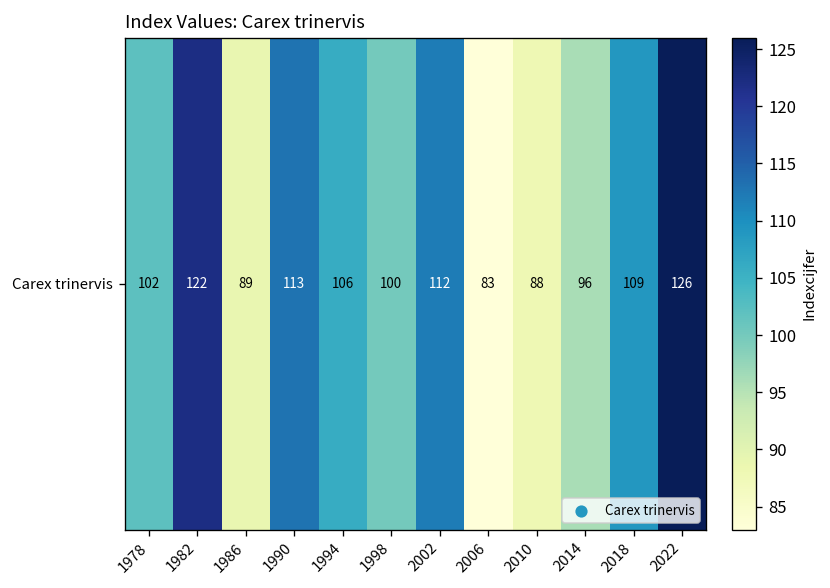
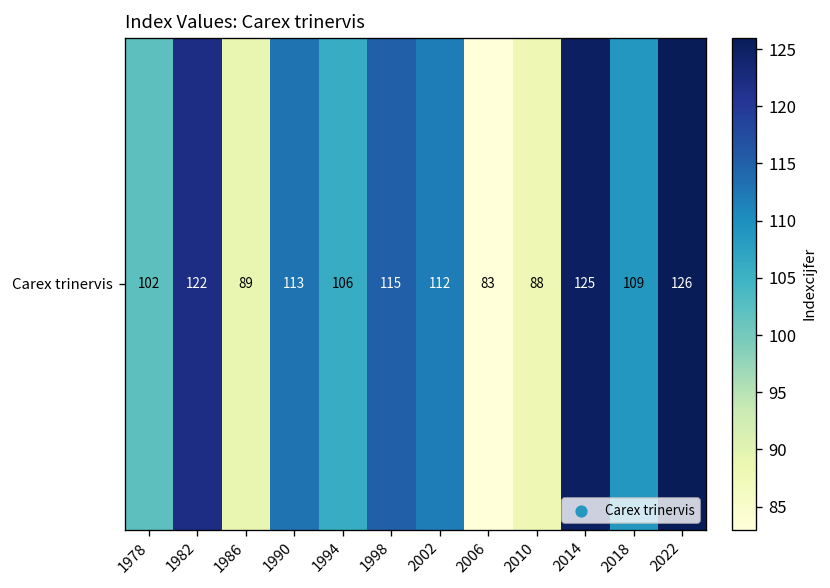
  {
    "Carex trinervis": {
      "1978": 102,
      "1982": 122,
      "1986": 89,
      "1990": 113,
      "1994": 106,
-     "1998": 100,
+     "1998": 115,
      "2002": 112,
      "2006": 83,
      "2010": 88,
-     "2014": 96,
+     "2014": 125,
      "2018": 109,
      "2022": 126
    }
  }
